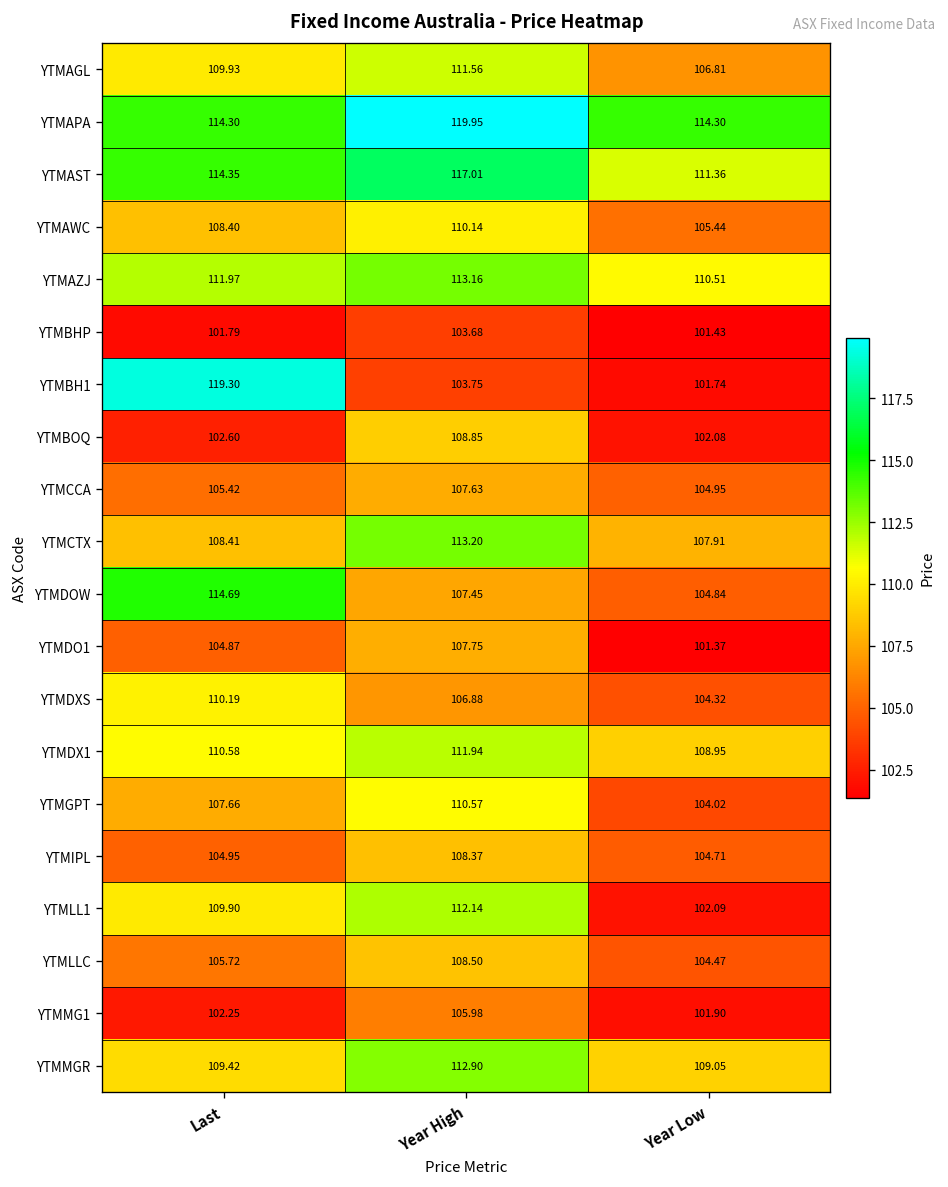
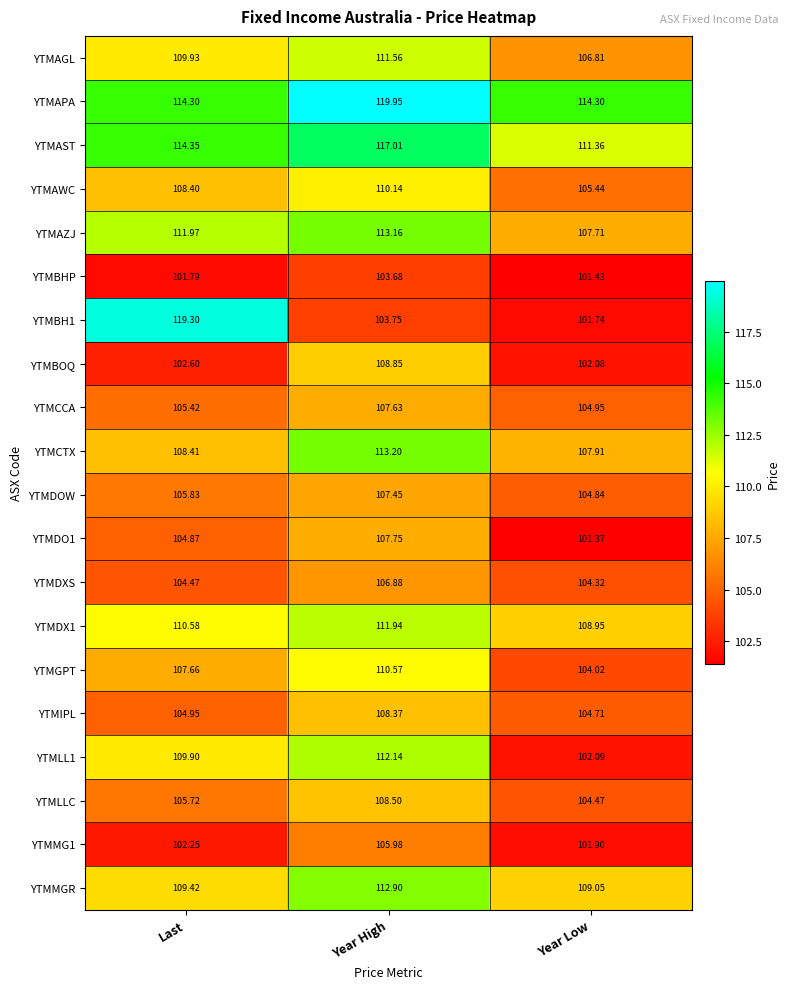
  {
    "YTMAGL": {
      "Last": 109.93,
      "Year High": 111.56,
      "Year Low": 106.81
    },
    "YTMAPA": {
      "Last": 114.30,
      "Year High": 119.95,
      "Year Low": 114.30
    },
    "YTMAST": {
      "Last": 114.35,
      "Year High": 117.01,
      "Year Low": 111.36
    },
    "YTMAWC": {
      "Last": 108.40,
      "Year High": 110.14,
      "Year Low": 105.44
    },
    "YTMAZJ": {
      "Last": 111.97,
      "Year High": 113.16,
-     "Year Low": 110.51
+     "Year Low": 107.71
    },
    "YTMBHP": {
      "Last": 101.79,
      "Year High": 103.68,
      "Year Low": 101.43
    },
    "YTMBH1": {
      "Last": 119.30,
      "Year High": 103.75,
      "Year Low": 101.74
    },
    "YTMBOQ": {
      "Last": 102.60,
      "Year High": 108.85,
      "Year Low": 102.08
    },
    "YTMCCA": {
      "Last": 105.42,
      "Year High": 107.63,
      "Year Low": 104.95
    },
    "YTMCTX": {
      "Last": 108.41,
      "Year High": 113.20,
      "Year Low": 107.91
    },
    "YTMDOW": {
-     "Last": 114.69,
+     "Last": 105.83,
      "Year High": 107.45,
      "Year Low": 104.84
    },
    "YTMDO1": {
      "Last": 104.87,
      "Year High": 107.75,
      "Year Low": 101.37
    },
    "YTMDXS": {
-     "Last": 110.19,
+     "Last": 104.47,
      "Year High": 106.88,
      "Year Low": 104.32
    },
    "YTMDX1": {
      "Last": 110.58,
      "Year High": 111.94,
      "Year Low": 108.95
    },
    "YTMGPT": {
      "Last": 107.66,
      "Year High": 110.57,
      "Year Low": 104.02
    },
    "YTMIPL": {
      "Last": 104.95,
      "Year High": 108.37,
      "Year Low": 104.71
    },
    "YTMLL1": {
      "Last": 109.90,
      "Year High": 112.14,
      "Year Low": 102.09
    },
    "YTMLLC": {
      "Last": 105.72,
      "Year High": 108.50,
      "Year Low": 104.47
    },
    "YTMMG1": {
      "Last": 102.25,
      "Year High": 105.98,
      "Year Low": 101.90
    },
    "YTMMGR": {
      "Last": 109.42,
      "Year High": 112.90,
      "Year Low": 109.05
    }
  }
